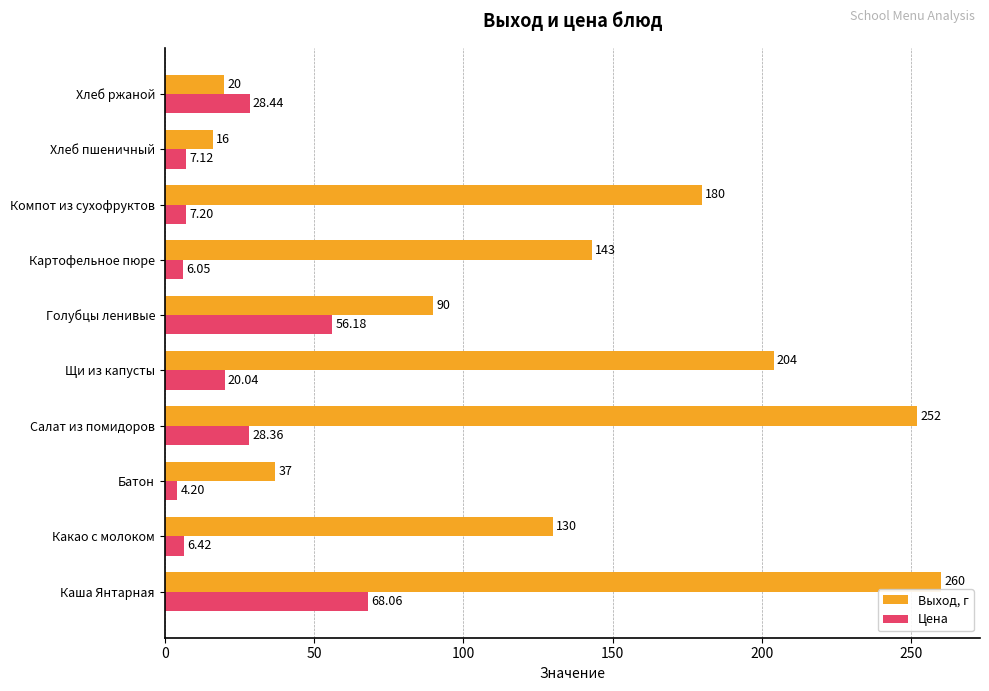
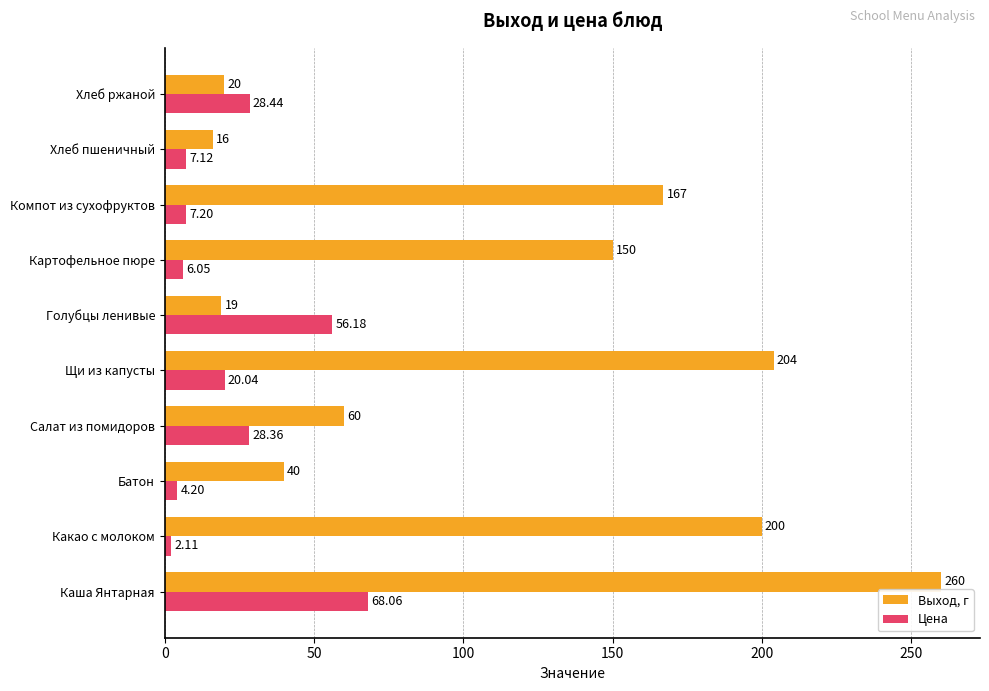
  {
    "Выход, г": {
      "Хлеб ржаной": 20,
      "Хлеб пшеничный": 16,
-     "Компот из сухофруктов": 180,
-     "Картофельное пюре": 143,
-     "Голубцы ленивые": 90,
+     "Компот из сухофруктов": 167,
+     "Картофельное пюре": 150,
+     "Голубцы ленивые": 19,
      "Щи из капусты": 204,
-     "Салат из помидоров": 252,
-     "Батон": 37,
-     "Какао с молоком": 130,
+     "Салат из помидоров": 60,
+     "Батон": 40,
+     "Какао с молоком": 200,
      "Каша Янтарная": 260
    },
    "Цена": {
      "Хлеб ржаной": 28.44,
      "Хлеб пшеничный": 7.12,
      "Компот из сухофруктов": 7.20,
      "Картофельное пюре": 6.05,
      "Голубцы ленивые": 56.18,
      "Щи из капусты": 20.04,
      "Салат из помидоров": 28.36,
      "Батон": 4.20,
-     "Какао с молоком": 6.42,
+     "Какао с молоком": 2.11,
      "Каша Янтарная": 68.06
    }
  }
